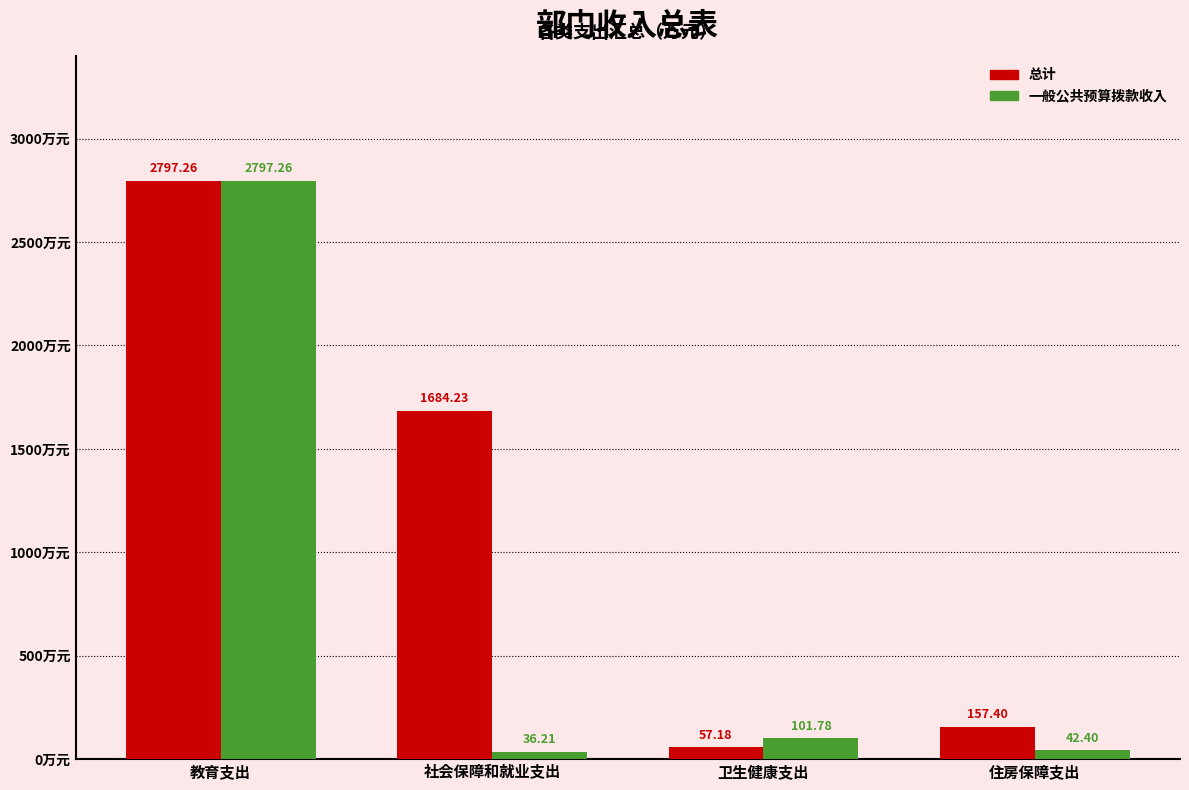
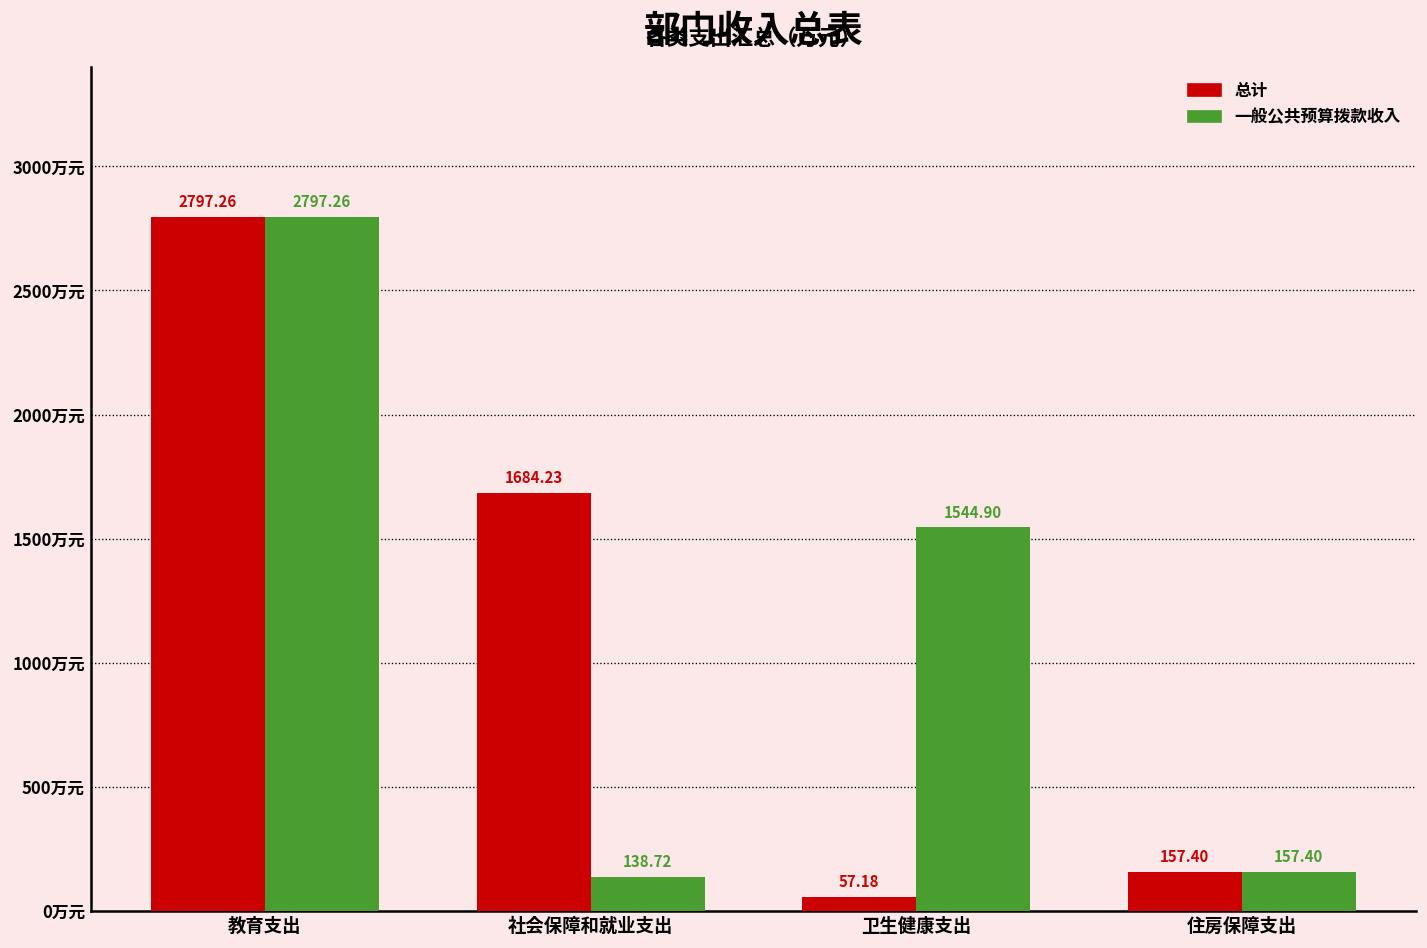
  {
    "总计": {
      "教育支出": 2797.26,
      "社会保障和就业支出": 1684.23,
      "卫生健康支出": 57.18,
      "住房保障支出": 157.40
    },
    "一般公共预算拨款收入": {
      "教育支出": 2797.26,
-     "社会保障和就业支出": 36.21,
-     "卫生健康支出": 101.78,
-     "住房保障支出": 42.40
+     "社会保障和就业支出": 138.72,
+     "卫生健康支出": 1544.90,
+     "住房保障支出": 157.40
    }
  }
